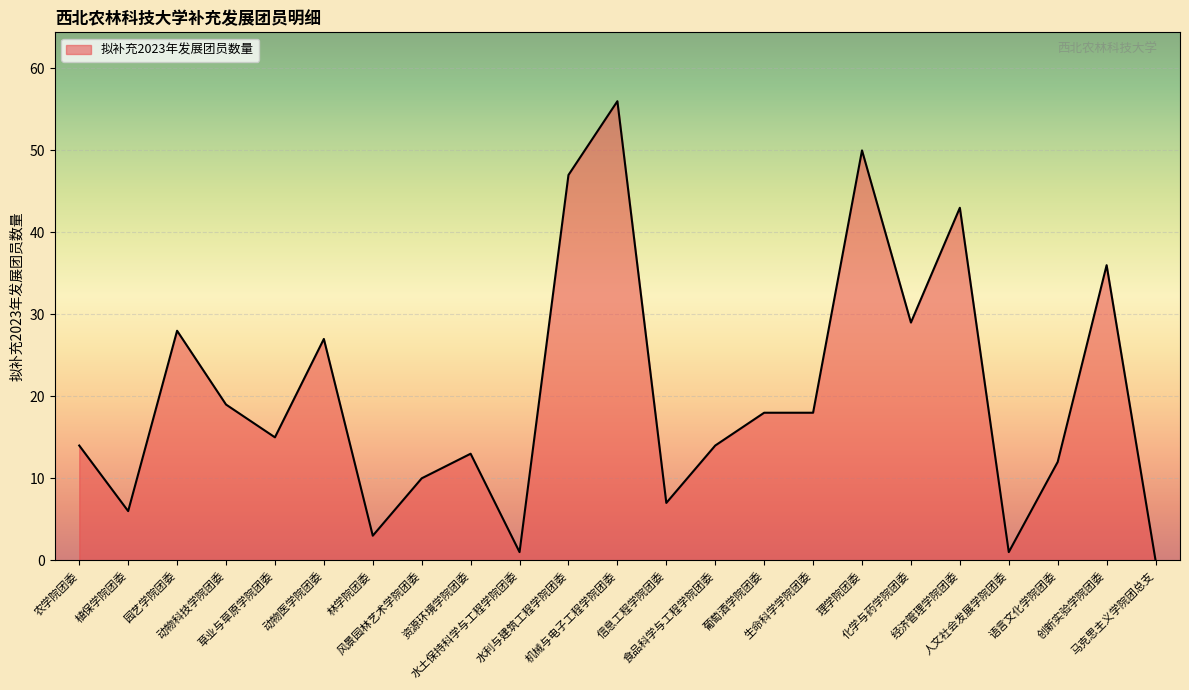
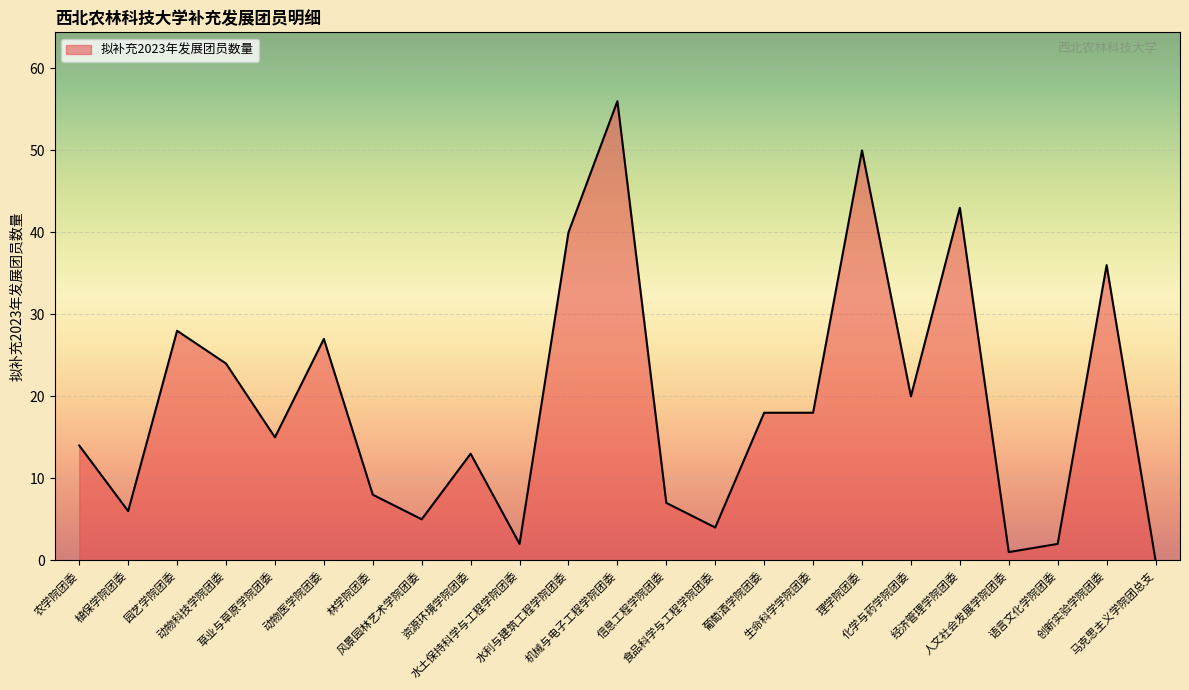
  {
    "农学院团委": 14,
    "植保学院团委": 6,
    "园艺学院团委": 28,
-   "动物科技学院团委": 19,
+   "动物科技学院团委": 24,
    "草业与草原学院团委": 15,
    "动物医学院团委": 27,
-   "林学院团委": 3,
-   "风景园林艺术学院团委": 10,
+   "林学院团委": 8,
+   "风景园林艺术学院团委": 5,
    "资源环境学院团委": 13,
-   "水土保持科学与工程学院团委": 1,
-   "水利与建筑工程学院团委": 47,
+   "水土保持科学与工程学院团委": 2,
+   "水利与建筑工程学院团委": 40,
    "机械与电子工程学院团委": 56,
    "信息工程学院团委": 7,
-   "食品科学与工程学院团委": 14,
+   "食品科学与工程学院团委": 4,
    "葡萄酒学院团委": 18,
    "生命科学学院团委": 18,
    "理学院团委": 50,
-   "化学与药学院团委": 29,
+   "化学与药学院团委": 20,
    "经济管理学院团委": 43,
    "人文社会发展学院团委": 1,
-   "语言文化学院团委": 12,
+   "语言文化学院团委": 2,
    "创新实验学院团委": 36,
    "马克思主义学院团总支": 0
  }
